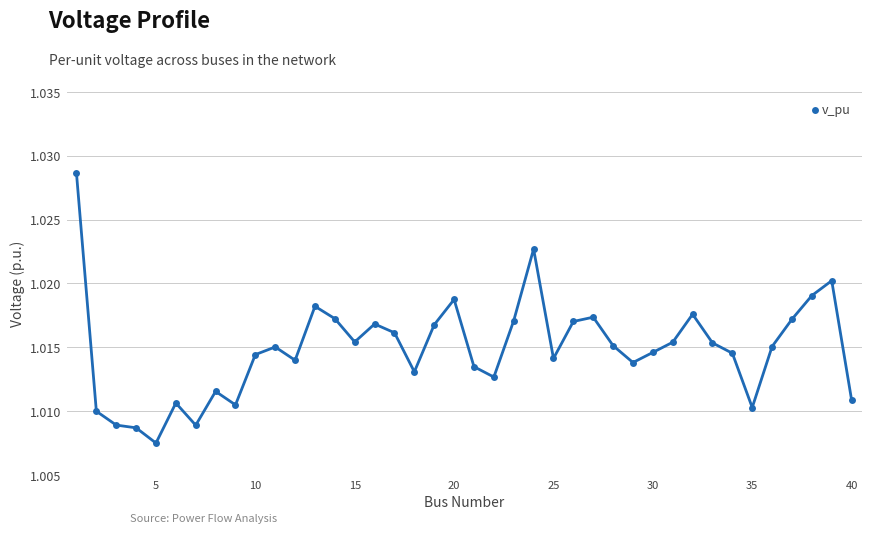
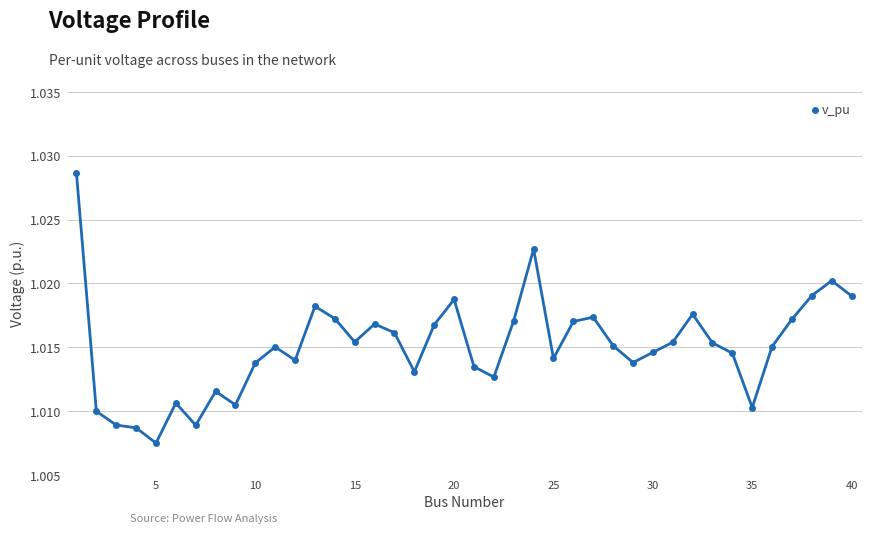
  {
    "5": 1.0075,
-   "10": 1.0144,
+   "10": 1.0138,
    "15": 1.0154,
    "20": 1.0187,
    "25": 1.0141,
    "30": 1.0146,
    "35": 1.0103,
-   "40": 1.0109
+   "40": 1.0190
  }
